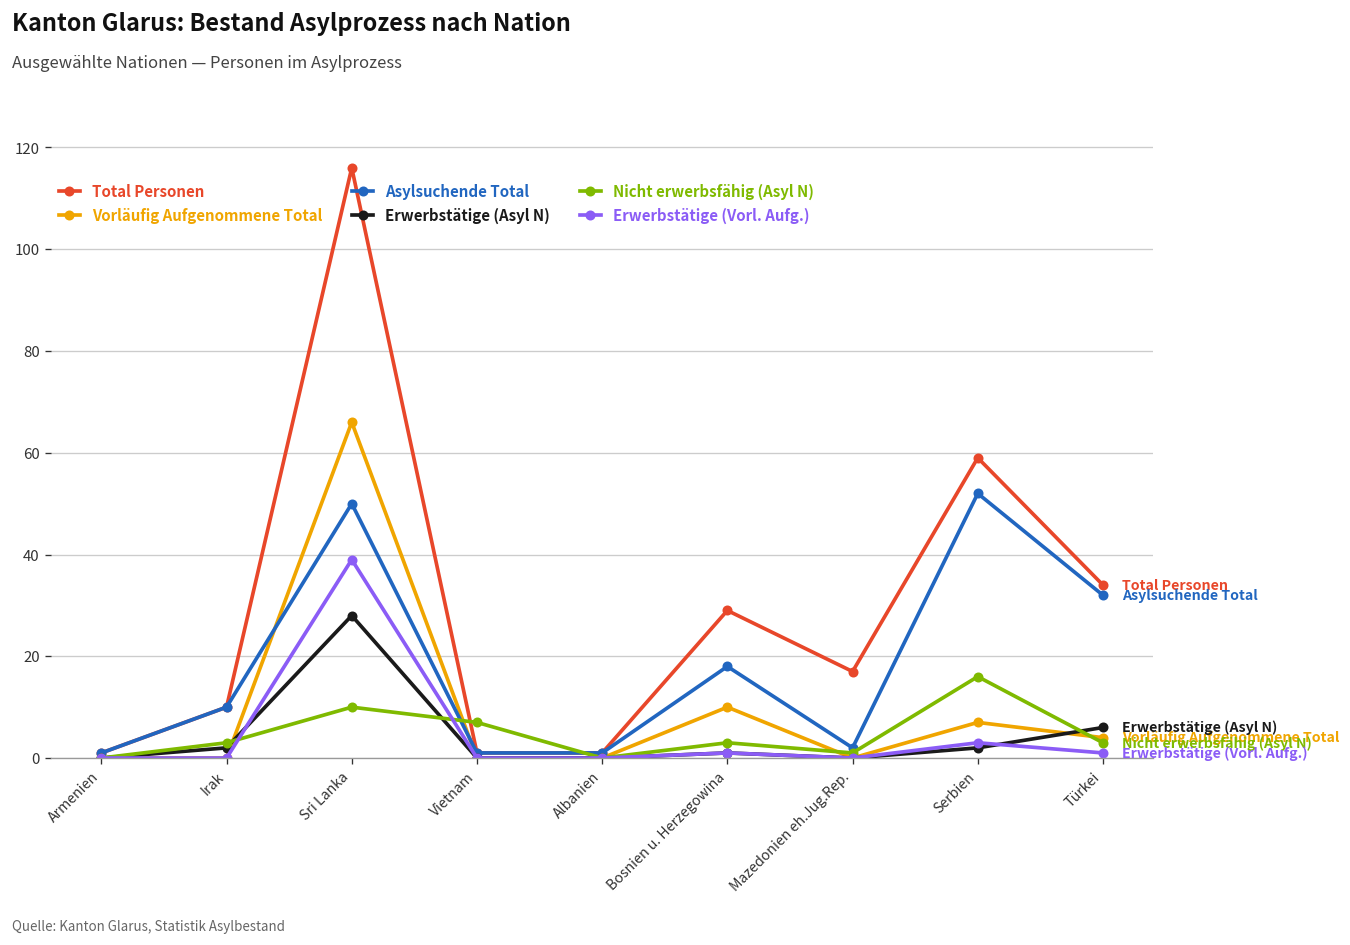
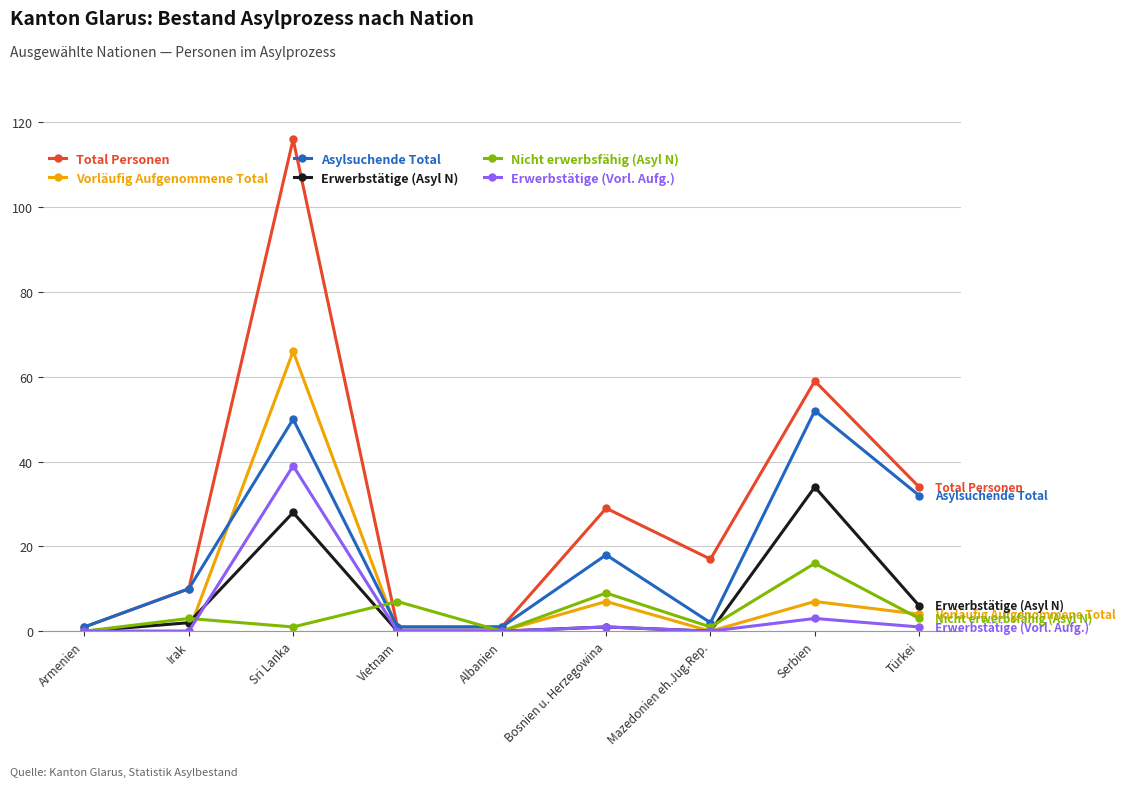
  {
    "Total Personen": {
      "Sri Lanka": 116,
      "Bosnien u. Herzegowina": 29,
      "Mazedonien eh.Jug.Rep.": 17,
      "Serbien": 59,
      "Türkei": 34
    },
    "Vorläufig Aufgenommene Total": {
      "Sri Lanka": 66,
-     "Bosnien u. Herzegowina": 10,
+     "Bosnien u. Herzegowina": 7,
      "Serbien": 7,
      "Türkei": 4
    },
    "Asylsuchende Total": {
      "Sri Lanka": 50,
      "Bosnien u. Herzegowina": 18,
      "Mazedonien eh.Jug.Rep.": 2,
      "Serbien": 52,
      "Türkei": 32
    },
    "Erwerbstätige (Asyl N)": {
      "Irak": 2,
      "Sri Lanka": 28,
-     "Serbien": 2,
+     "Serbien": 34,
      "Türkei": 6
    },
    "Nicht erwerbsfähig (Asyl N)": {
      "Irak": 3,
-     "Sri Lanka": 10,
+     "Sri Lanka": 1,
      "Vietnam": 7,
-     "Bosnien u. Herzegowina": 3,
+     "Bosnien u. Herzegowina": 9,
      "Mazedonien eh.Jug.Rep.": 1,
      "Serbien": 16,
      "Türkei": 3
    },
    "Erwerbstätige (Vorl. Aufg.)": {
      "Sri Lanka": 39,
      "Serbien": 3,
      "Türkei": 1
    }
  }
